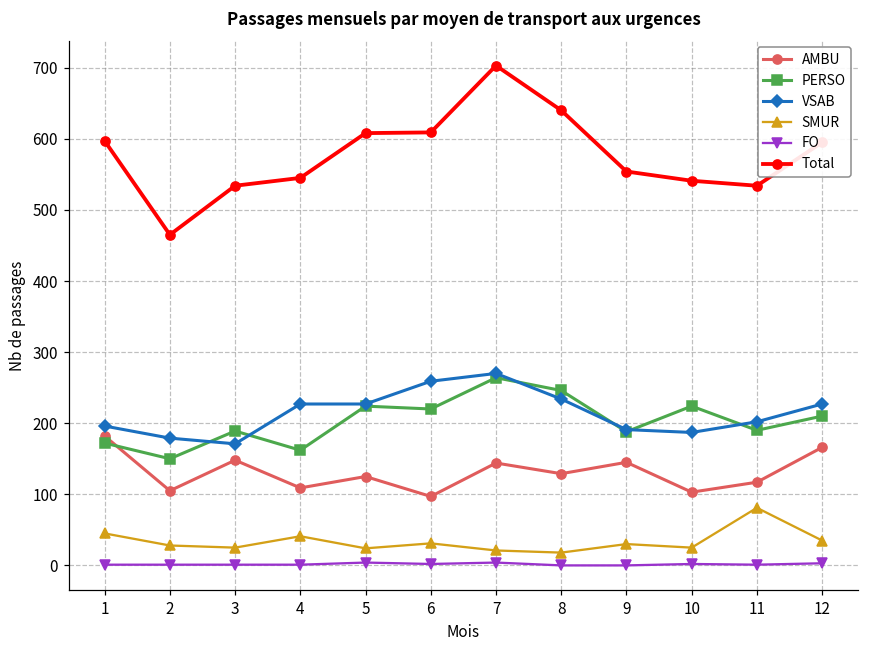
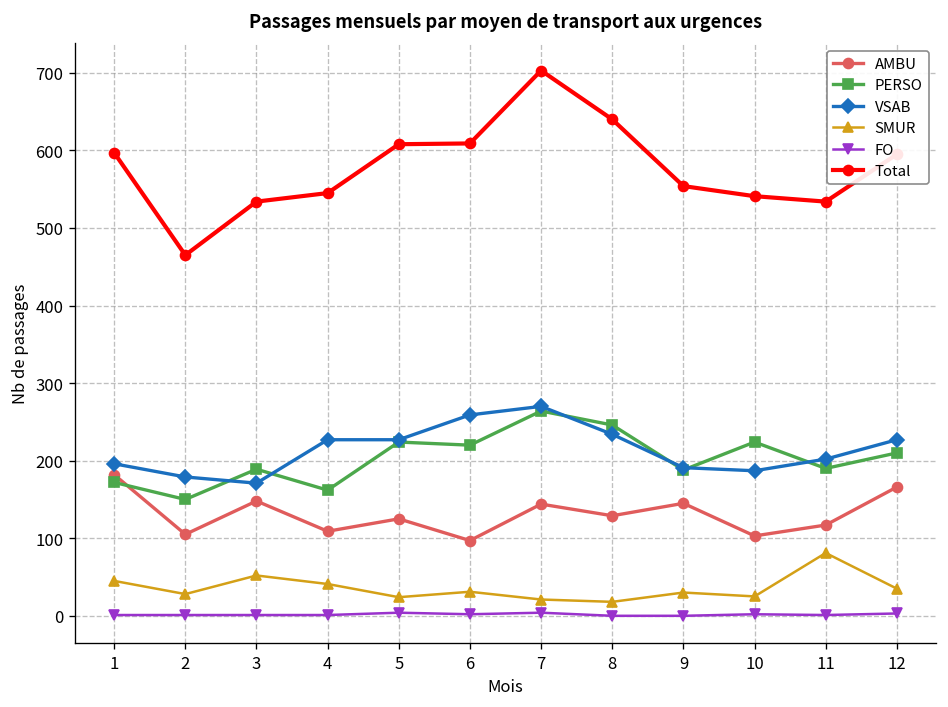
  {
    "AMBU": {
      "1": 180,
      "2": 110,
      "3": 150,
      "4": 110,
      "5": 130,
      "6": 100,
      "7": 140,
      "8": 130,
      "9": 150,
      "10": 100,
      "11": 120,
      "12": 170
    },
    "PERSO": {
      "1": 170,
      "2": 150,
      "3": 190,
      "4": 160,
      "6": 220,
      "7": 260,
      "8": 250,
      "10": 220,
      "11": 190,
      "12": 210
    },
    "VSAB": {
      "1": 200,
      "2": 180,
      "3": 170,
      "4": 230,
      "6": 260,
      "7": 270,
      "8": 230,
      "10": 190,
      "11": 200,
      "12": 230
    },
    "SMUR": {
      "1": 50,
      "2": 30,
-     "3": 30,
+     "3": 50,
      "4": 40,
      "5": 20,
      "6": 30,
      "7": 20,
      "8": 20,
      "9": 30,
      "10": 30,
      "11": 80,
      "12": 40
    },
    "FO": {
      "1": 0,
      "2": 0,
      "3": 0,
      "4": 0,
      "5": 0,
      "6": 0,
      "7": 0,
      "8": 0,
      "9": 0,
      "10": 0,
      "11": 0,
      "12": 0
    },
    "Total": {
      "1": 600,
      "2": 470,
      "3": 530,
      "4": 550,
      "5": 610,
      "6": 610,
      "7": 700,
      "8": 640,
      "9": 550,
      "10": 540,
      "11": 530
    }
  }
